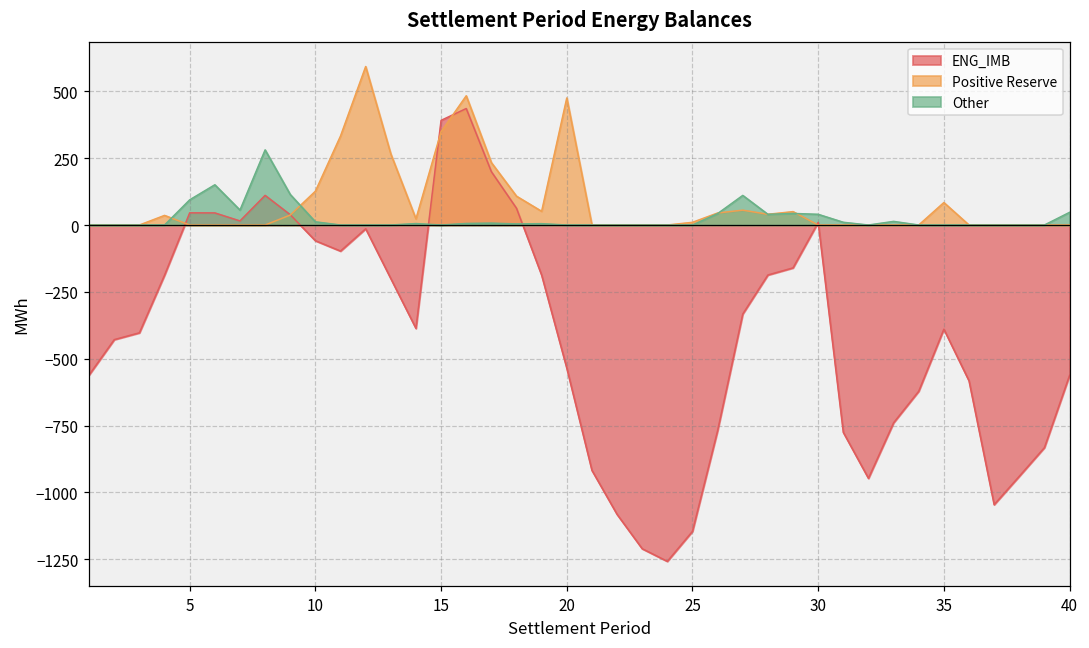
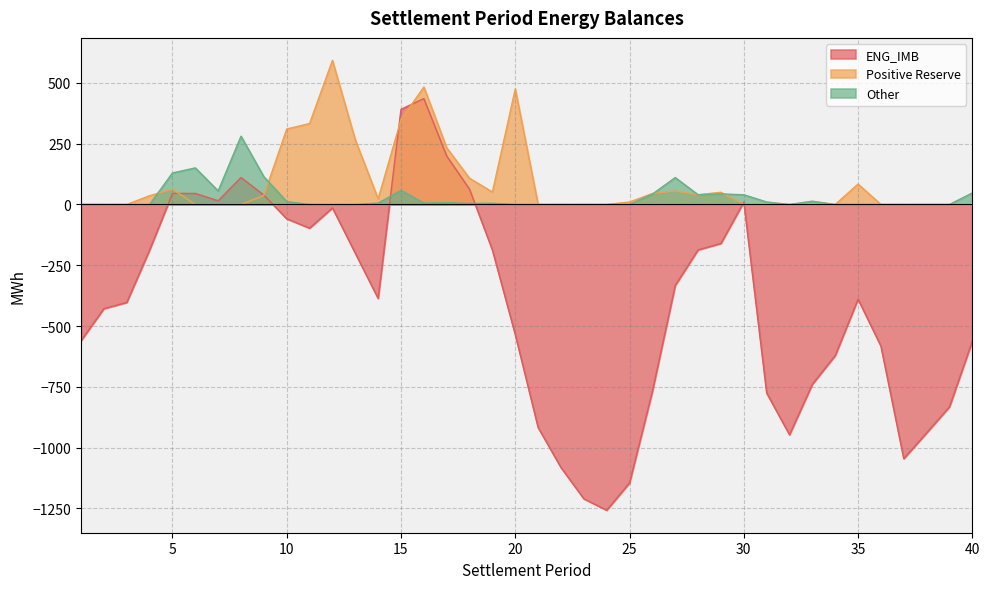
  {
    "Positive Reserve": {
-     "5": 0,
-     "10": 130,
+     "5": 60,
+     "10": 310,
      "15": 350,
      "20": 480,
      "35": 80
    },
    "Other": {
-     "5": 90,
+     "5": 130,
      "10": 10,
-     "15": 0,
+     "15": 60,
      "30": 40,
      "40": 50
    }
  }
